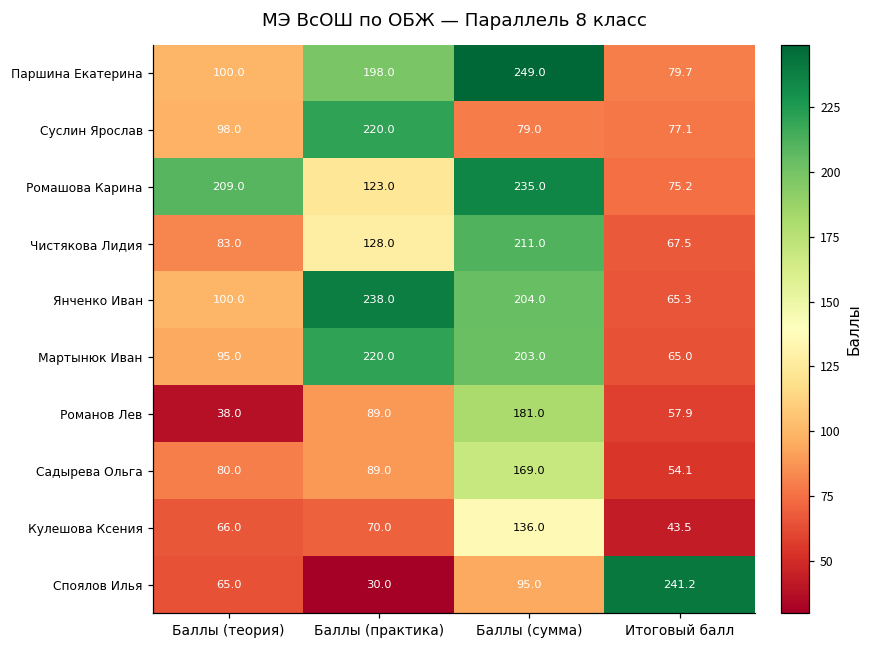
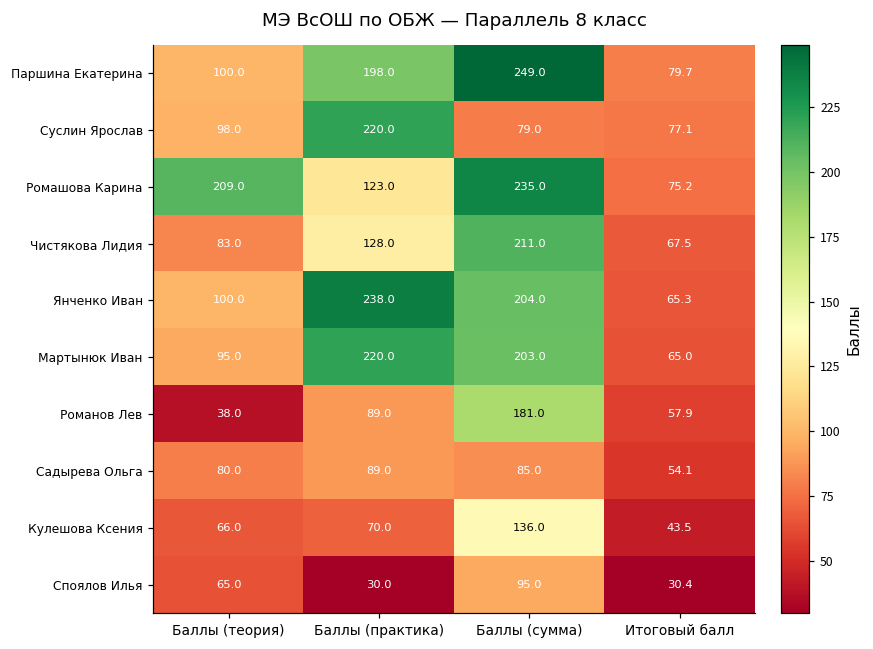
  {
    "Паршина Екатерина": {
      "Баллы (теория)": 100.0,
      "Баллы (практика)": 198.0,
      "Баллы (сумма)": 249.0,
      "Итоговый балл": 79.7
    },
    "Суслин Ярослав": {
      "Баллы (теория)": 98.0,
      "Баллы (практика)": 220.0,
      "Баллы (сумма)": 79.0,
      "Итоговый балл": 77.1
    },
    "Ромашова Карина": {
      "Баллы (теория)": 209.0,
      "Баллы (практика)": 123.0,
      "Баллы (сумма)": 235.0,
      "Итоговый балл": 75.2
    },
    "Чистякова Лидия": {
      "Баллы (теория)": 83.0,
      "Баллы (практика)": 128.0,
      "Баллы (сумма)": 211.0,
      "Итоговый балл": 67.5
    },
    "Янченко Иван": {
      "Баллы (теория)": 100.0,
      "Баллы (практика)": 238.0,
      "Баллы (сумма)": 204.0,
      "Итоговый балл": 65.3
    },
    "Мартынюк Иван": {
      "Баллы (теория)": 95.0,
      "Баллы (практика)": 220.0,
      "Баллы (сумма)": 203.0,
      "Итоговый балл": 65.0
    },
    "Романов Лев": {
      "Баллы (теория)": 38.0,
      "Баллы (практика)": 89.0,
      "Баллы (сумма)": 181.0,
      "Итоговый балл": 57.9
    },
    "Садырева Ольга": {
      "Баллы (теория)": 80.0,
      "Баллы (практика)": 89.0,
-     "Баллы (сумма)": 169.0,
+     "Баллы (сумма)": 85.0,
      "Итоговый балл": 54.1
    },
    "Кулешова Ксения": {
      "Баллы (теория)": 66.0,
      "Баллы (практика)": 70.0,
      "Баллы (сумма)": 136.0,
      "Итоговый балл": 43.5
    },
    "Споялов Илья": {
      "Баллы (теория)": 65.0,
      "Баллы (практика)": 30.0,
      "Баллы (сумма)": 95.0,
-     "Итоговый балл": 241.2
+     "Итоговый балл": 30.4
    }
  }
